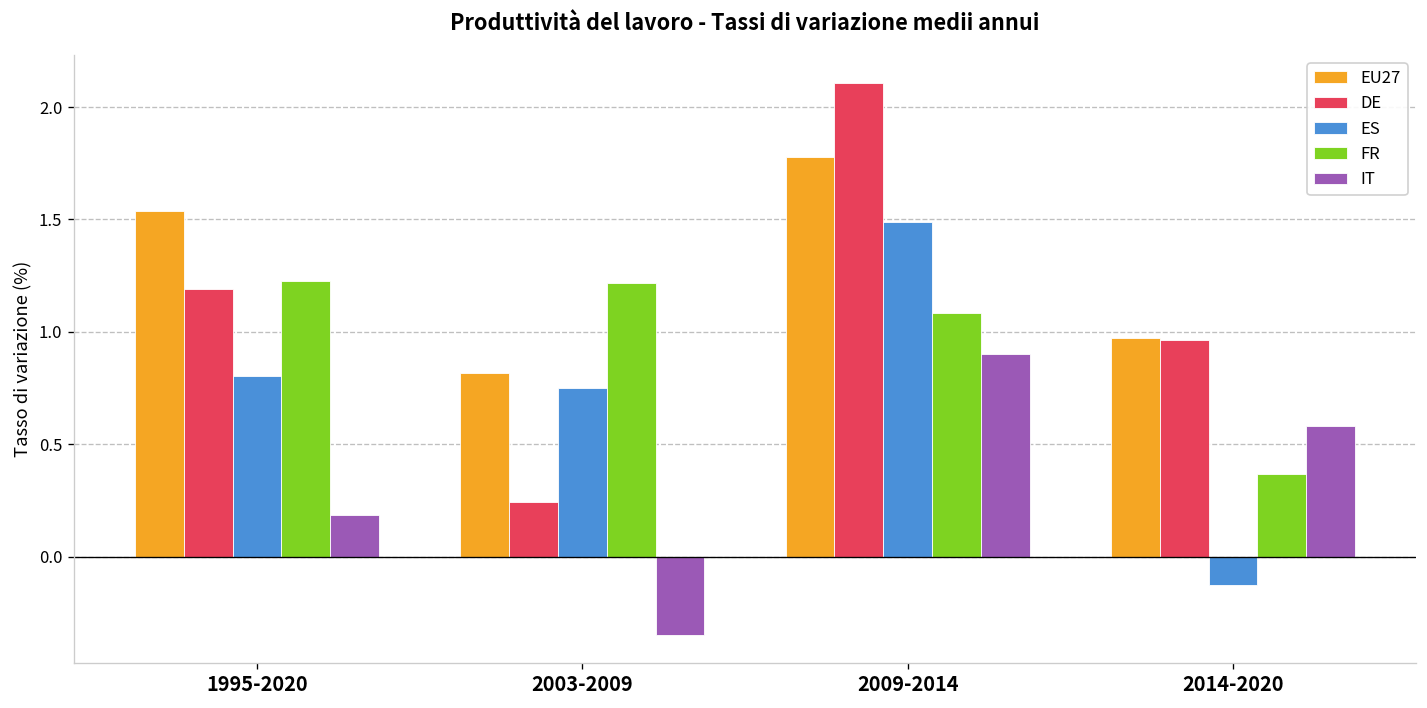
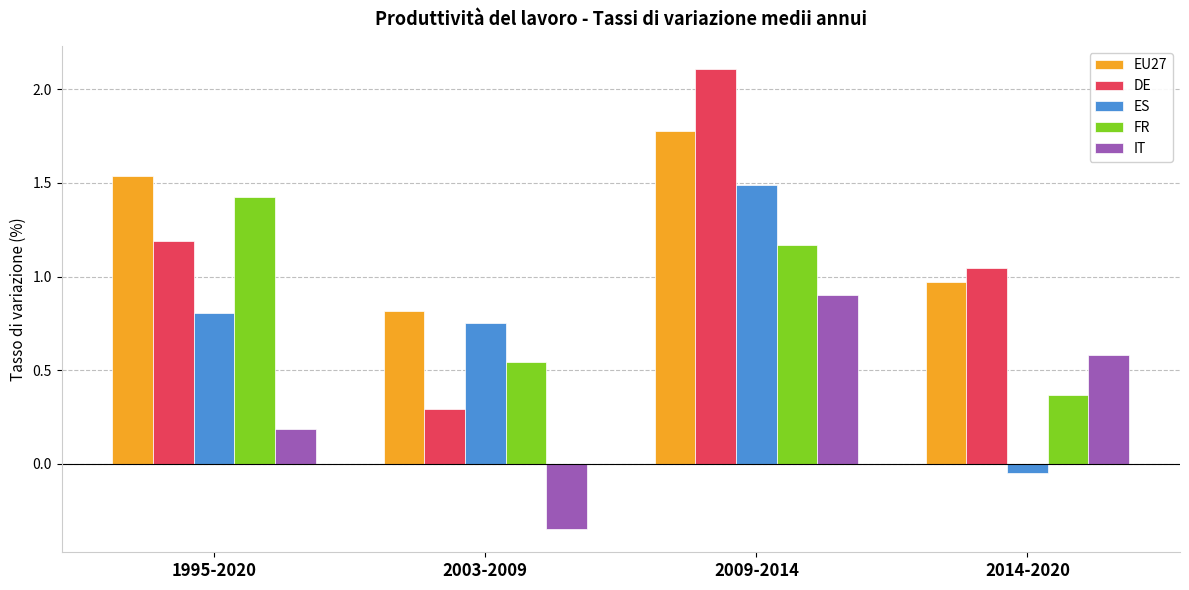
  {
    "EU27": {
      "1995-2020": 1.54,
      "2003-2009": 0.82,
      "2009-2014": 1.78,
      "2014-2020": 0.97
    },
    "DE": {
      "1995-2020": 1.19,
-     "2003-2009": 0.24,
+     "2003-2009": 0.30,
      "2009-2014": 2.11,
-     "2014-2020": 0.96
+     "2014-2020": 1.05
    },
    "ES": {
      "1995-2020": 0.80,
      "2003-2009": 0.75,
      "2009-2014": 1.49,
-     "2014-2020": -0.13
+     "2014-2020": -0.05
    },
    "FR": {
-     "1995-2020": 1.23,
-     "2003-2009": 1.22,
-     "2009-2014": 1.09,
+     "1995-2020": 1.42,
+     "2003-2009": 0.55,
+     "2009-2014": 1.17,
      "2014-2020": 0.37
    },
    "IT": {
      "1995-2020": 0.19,
      "2003-2009": -0.35,
      "2009-2014": 0.90,
      "2014-2020": 0.58
    }
  }
